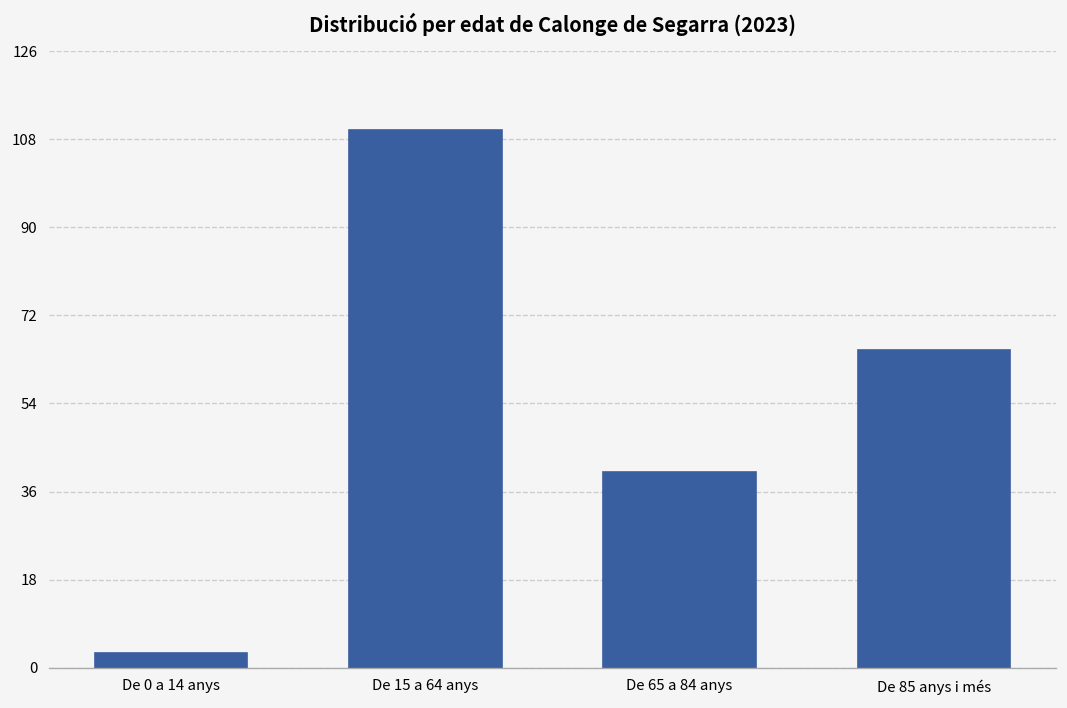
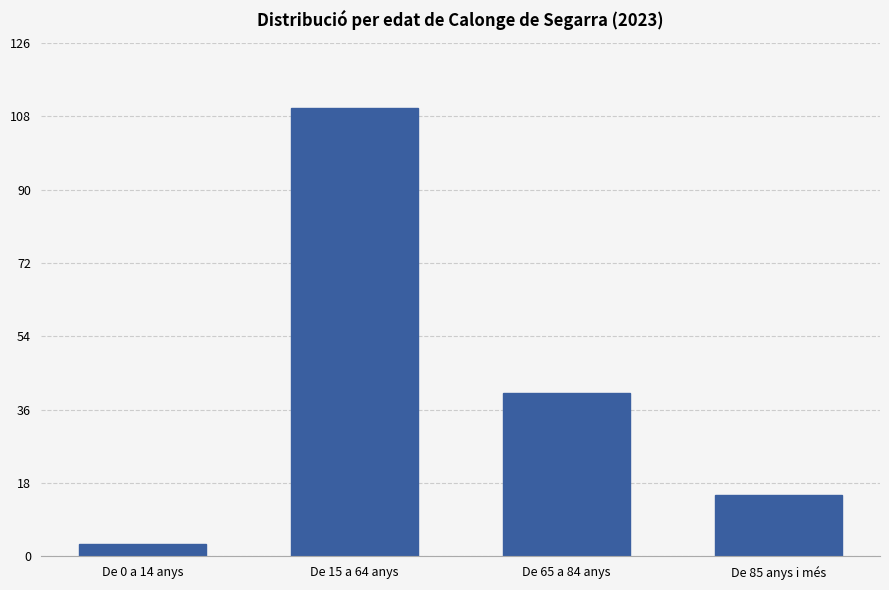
  {
    "De 0 a 14 anys": 3,
    "De 15 a 64 anys": 110,
    "De 65 a 84 anys": 40,
-   "De 85 anys i més": 65
+   "De 85 anys i més": 15
  }
